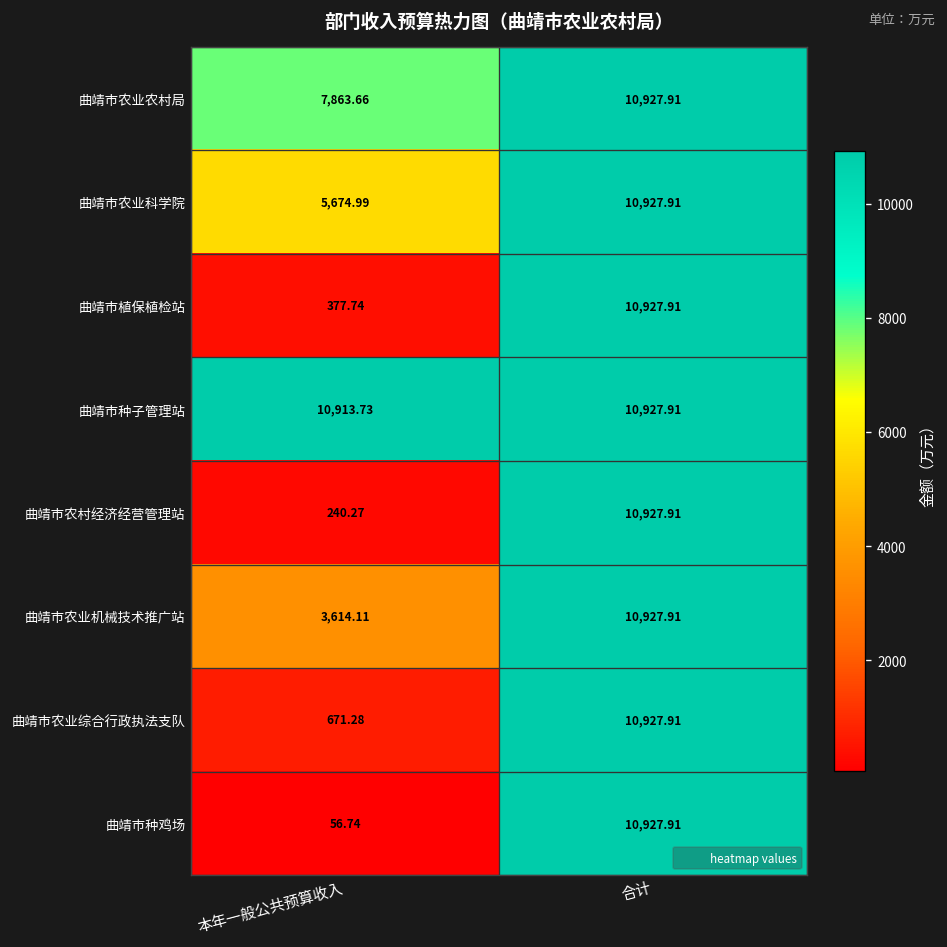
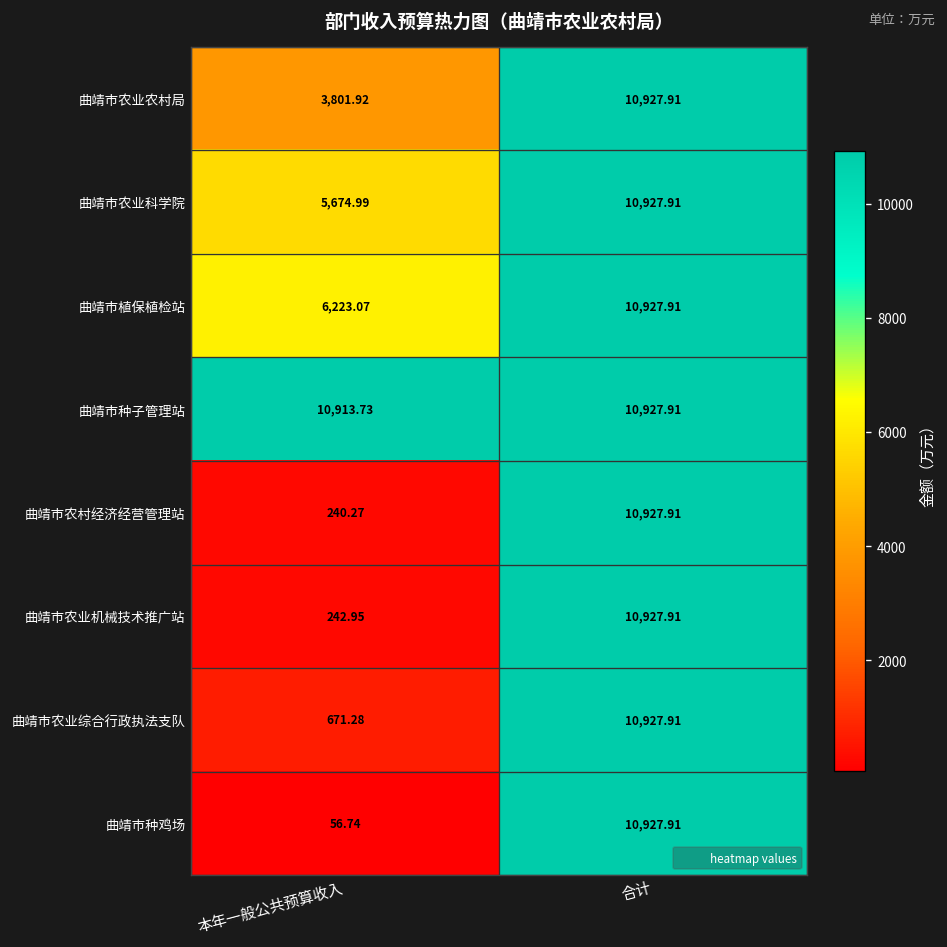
  {
    "曲靖市农业农村局": {
-     "本年一般公共预算收入": "7,863.66",
+     "本年一般公共预算收入": "3,801.92",
      "合计": "10,927.91"
    },
    "曲靖市农业科学院": {
      "本年一般公共预算收入": "5,674.99",
      "合计": "10,927.91"
    },
    "曲靖市植保植检站": {
-     "本年一般公共预算收入": "377.74",
+     "本年一般公共预算收入": "6,223.07",
      "合计": "10,927.91"
    },
    "曲靖市种子管理站": {
      "本年一般公共预算收入": "10,913.73",
      "合计": "10,927.91"
    },
    "曲靖市农村经济经营管理站": {
      "本年一般公共预算收入": "240.27",
      "合计": "10,927.91"
    },
    "曲靖市农业机械技术推广站": {
-     "本年一般公共预算收入": "3,614.11",
+     "本年一般公共预算收入": "242.95",
      "合计": "10,927.91"
    },
    "曲靖市农业综合行政执法支队": {
      "本年一般公共预算收入": "671.28",
      "合计": "10,927.91"
    },
    "曲靖市种鸡场": {
      "本年一般公共预算收入": "56.74",
      "合计": "10,927.91"
    }
  }
